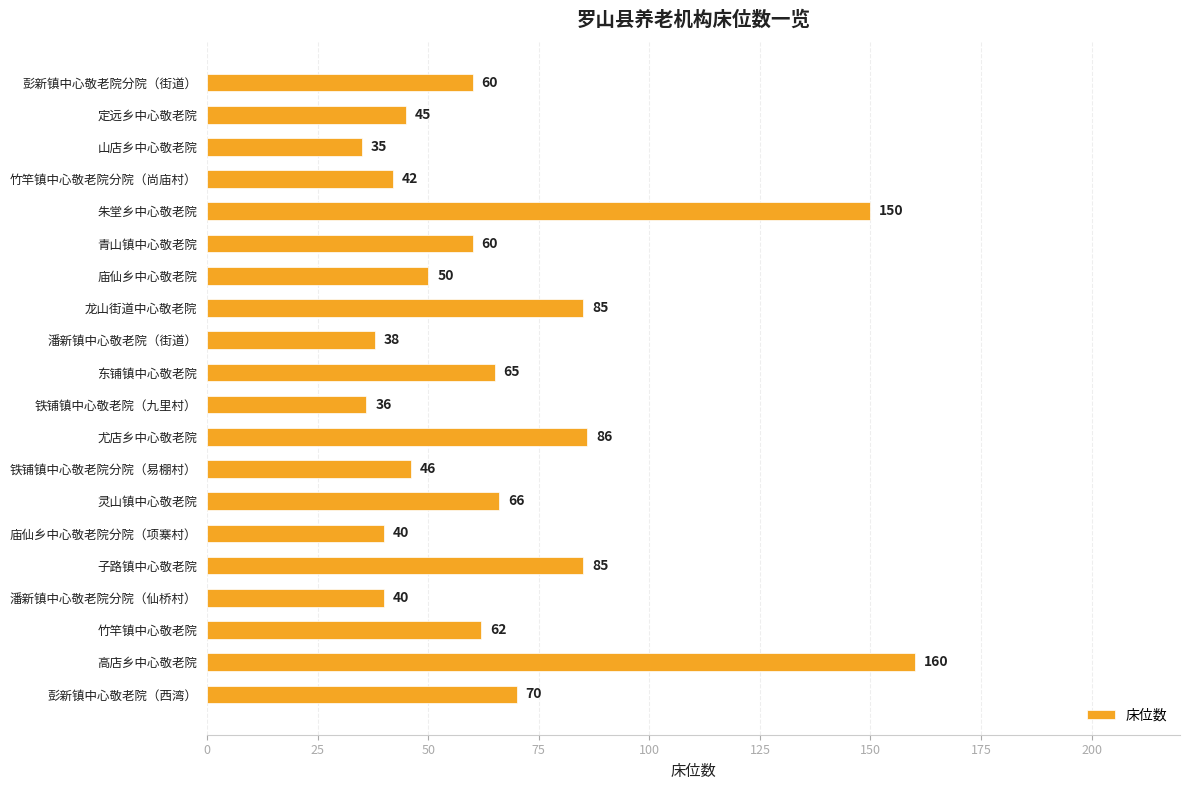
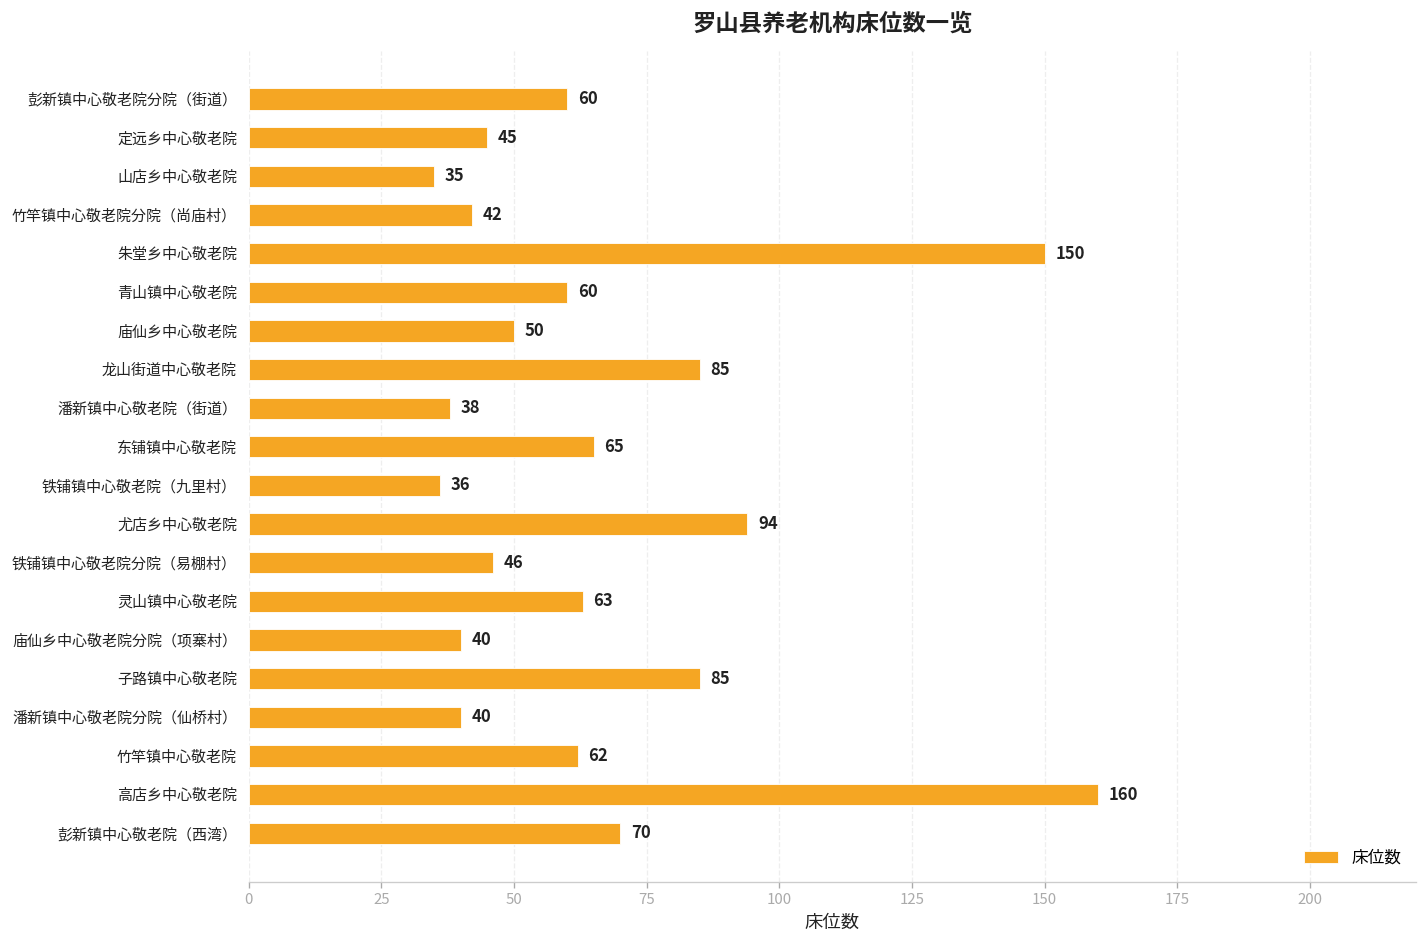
  {
    "彭新镇中心敬老院分院（街道）": 60,
    "定远乡中心敬老院": 45,
    "山店乡中心敬老院": 35,
    "竹竿镇中心敬老院分院（尚庙村）": 42,
    "朱堂乡中心敬老院": 150,
    "青山镇中心敬老院": 60,
    "庙仙乡中心敬老院": 50,
    "龙山街道中心敬老院": 85,
    "潘新镇中心敬老院（街道）": 38,
    "东铺镇中心敬老院": 65,
    "铁铺镇中心敬老院（九里村）": 36,
-   "尤店乡中心敬老院": 86,
+   "尤店乡中心敬老院": 94,
    "铁铺镇中心敬老院分院（易棚村）": 46,
-   "灵山镇中心敬老院": 66,
+   "灵山镇中心敬老院": 63,
    "庙仙乡中心敬老院分院（项寨村）": 40,
    "子路镇中心敬老院": 85,
    "潘新镇中心敬老院分院（仙桥村）": 40,
    "竹竿镇中心敬老院": 62,
    "高店乡中心敬老院": 160,
    "彭新镇中心敬老院（西湾）": 70
  }
